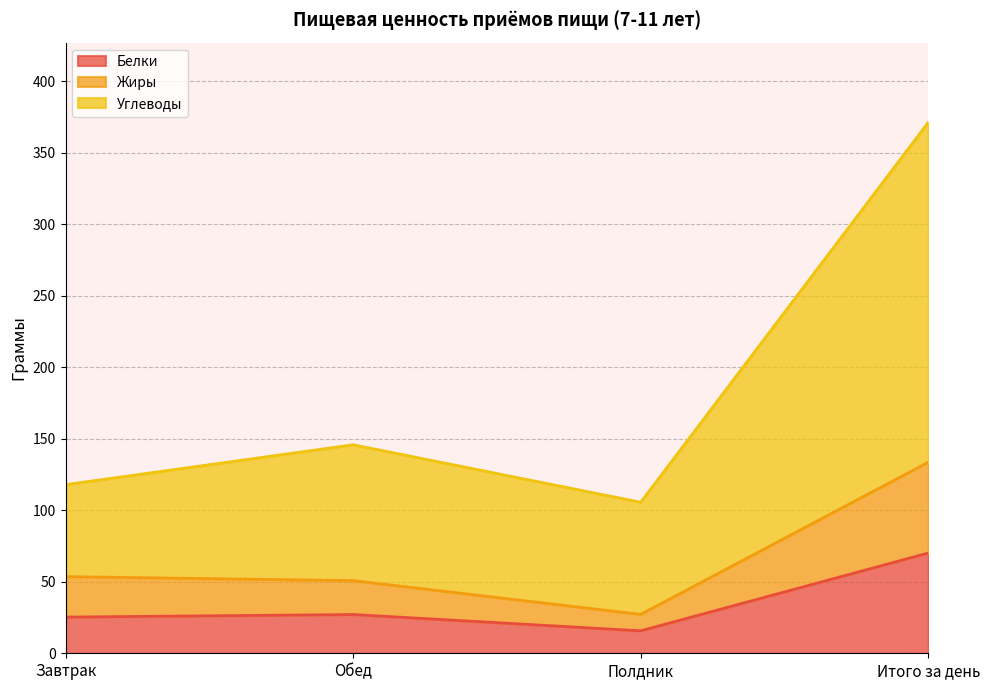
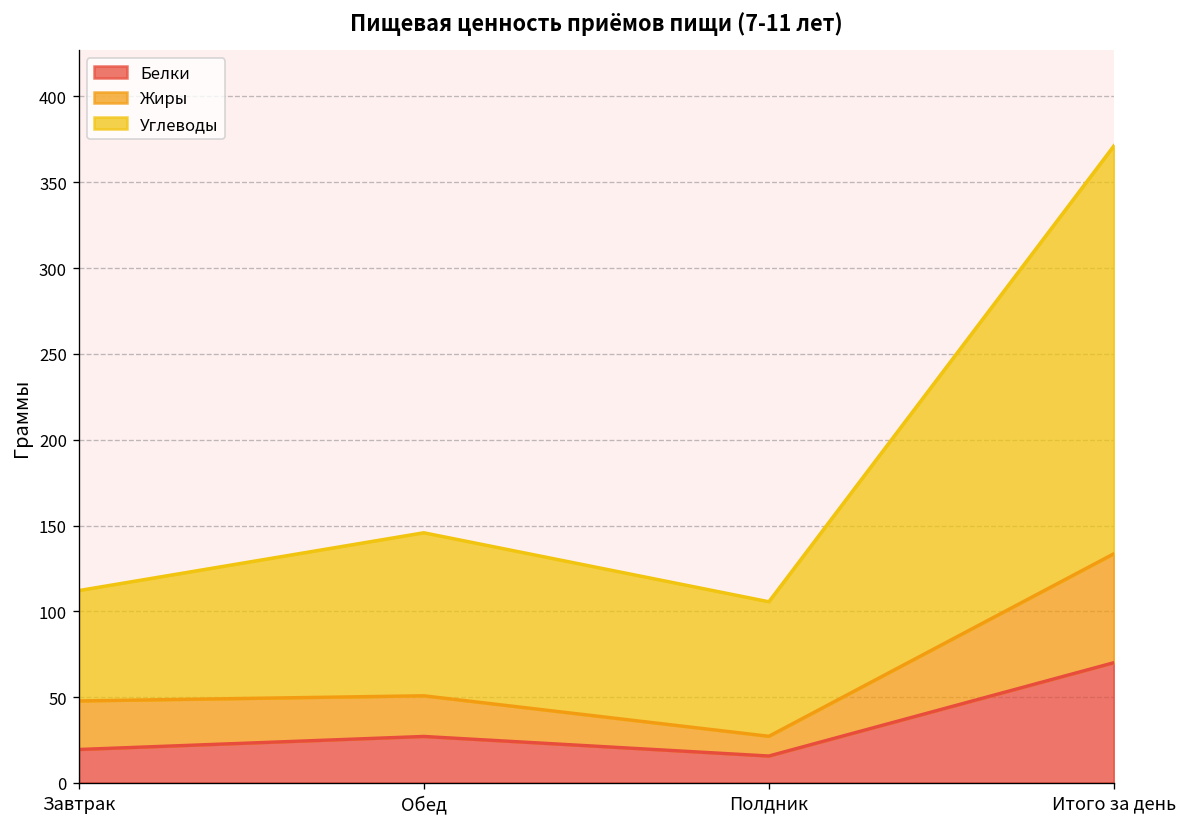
  {
    "Белки": {
-     "Завтрак": 25,
+     "Завтрак": 20,
      "Обед": 27,
      "Полдник": 16,
      "Итого за день": 70
    }
  }
